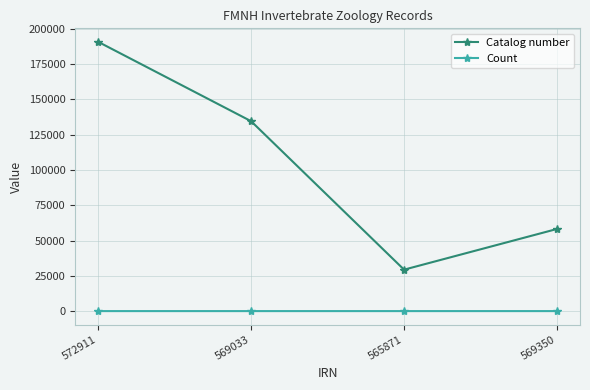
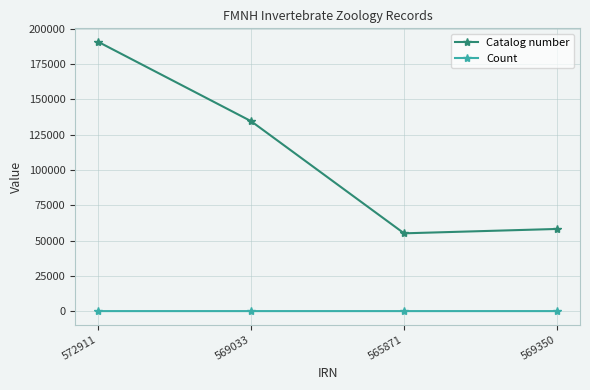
  {
    "Catalog number": {
      "572911": 191000,
      "569033": 135000,
-     "565871": 29000,
+     "565871": 55000,
      "569350": 58000
    },
    "Count": {
      "572911": 0,
      "569033": 0,
      "565871": 0,
      "569350": 0
    }
  }
